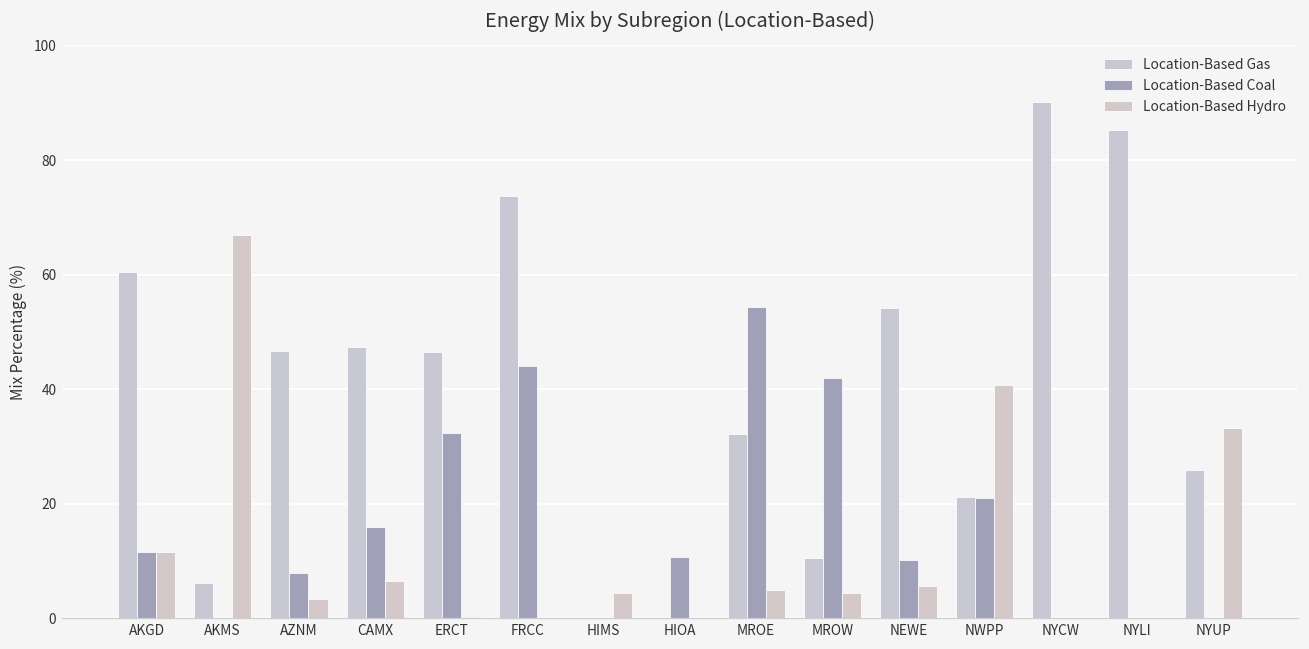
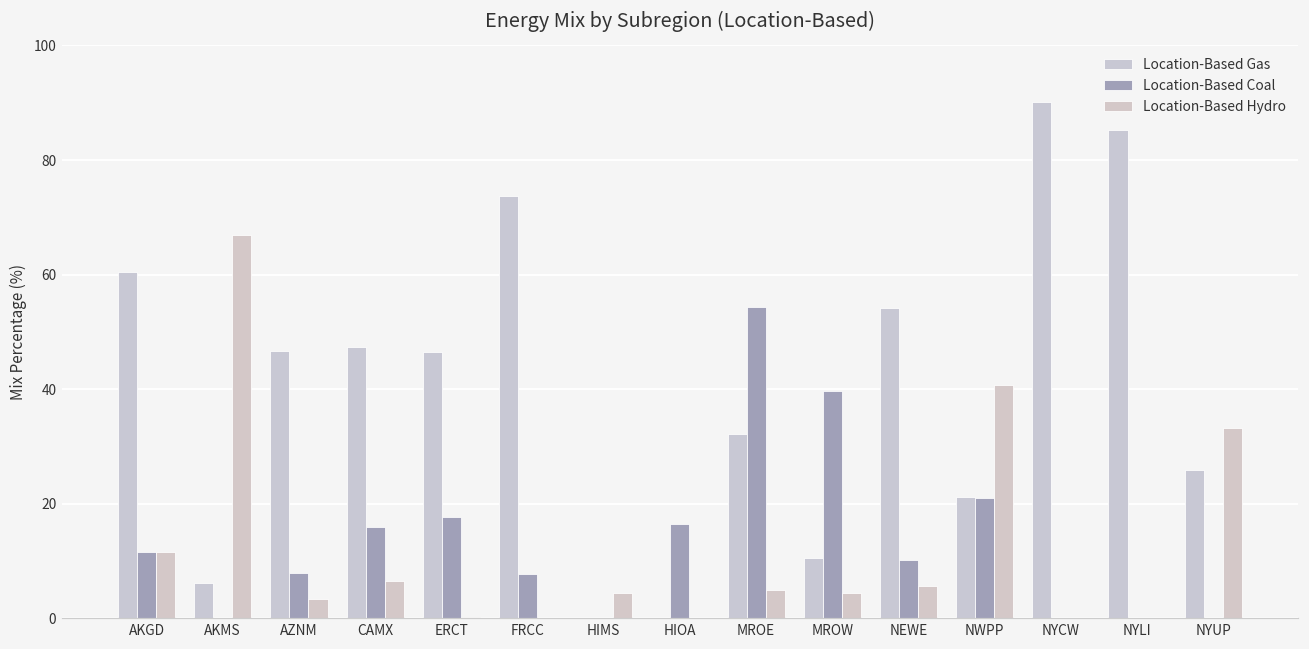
  {
    "Location-Based Coal": {
      "AKGD": 12,
      "AKMS": 0,
      "AZNM": 8,
      "CAMX": 16,
-     "ERCT": 32,
-     "FRCC": 44,
+     "ERCT": 18,
+     "FRCC": 8,
      "HIMS": 0,
-     "HIOA": 11,
+     "HIOA": 17,
      "MROE": 54,
-     "MROW": 42,
+     "MROW": 40,
      "NEWE": 10,
      "NWPP": 21,
      "NYCW": 0,
      "NYLI": 0,
      "NYUP": 0
    }
  }
